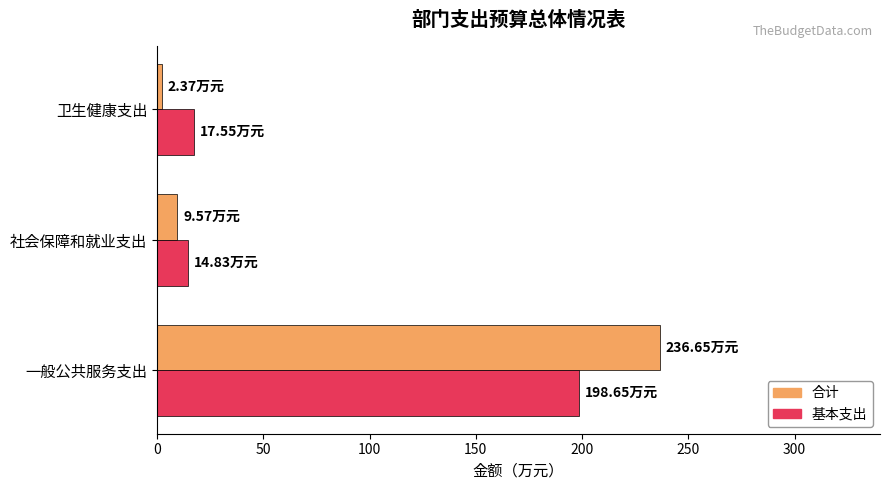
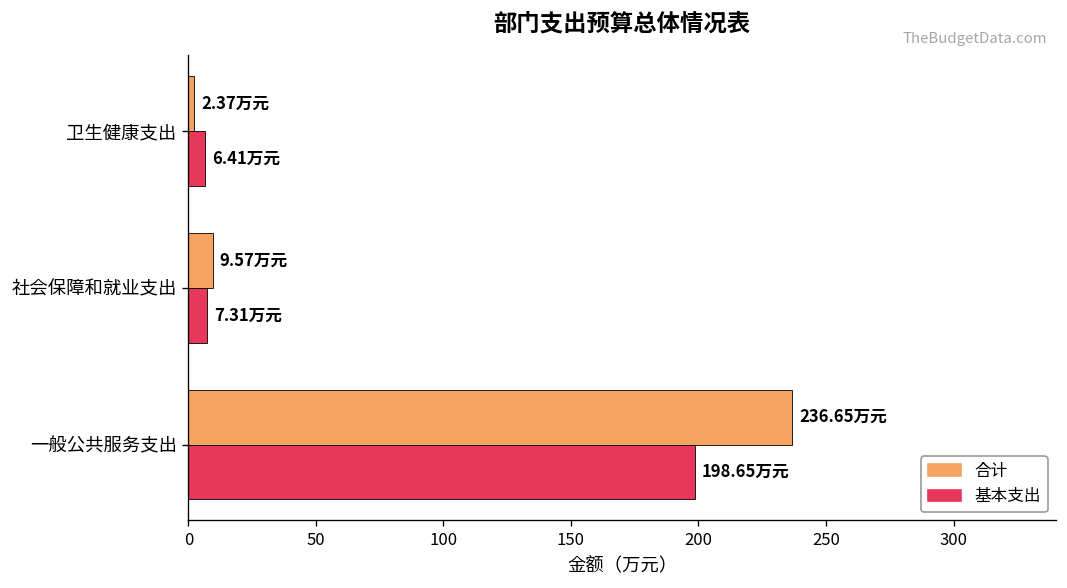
  {
    "合计": {
      "卫生健康支出": 2.37,
      "社会保障和就业支出": 9.57,
      "一般公共服务支出": 236.65
    },
    "基本支出": {
-     "卫生健康支出": 17.55,
-     "社会保障和就业支出": 14.83,
+     "卫生健康支出": 6.41,
+     "社会保障和就业支出": 7.31,
      "一般公共服务支出": 198.65
    }
  }
